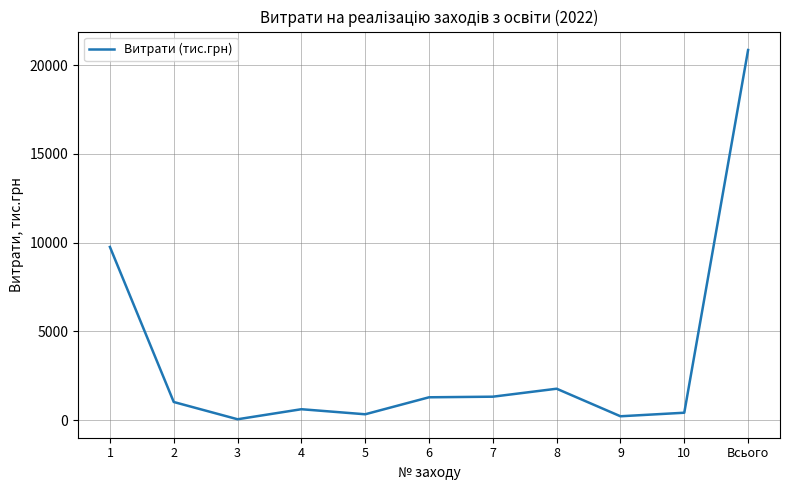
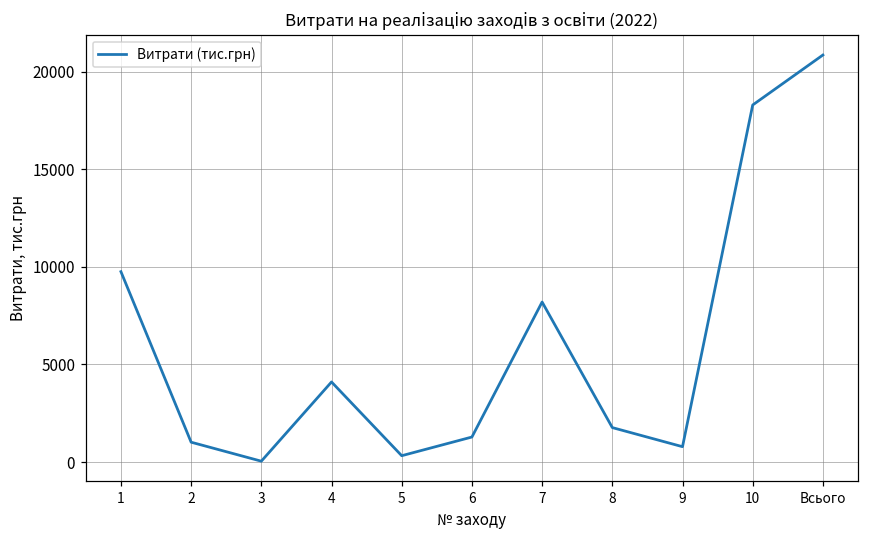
  {
    "1": 9800,
    "2": 1000,
    "3": 0,
-   "4": 600,
+   "4": 4100,
    "5": 300,
    "6": 1300,
-   "7": 1300,
+   "7": 8200,
    "8": 1800,
-   "9": 200,
-   "10": 400,
+   "9": 800,
+   "10": 18300,
    "Всього": 20800
  }
